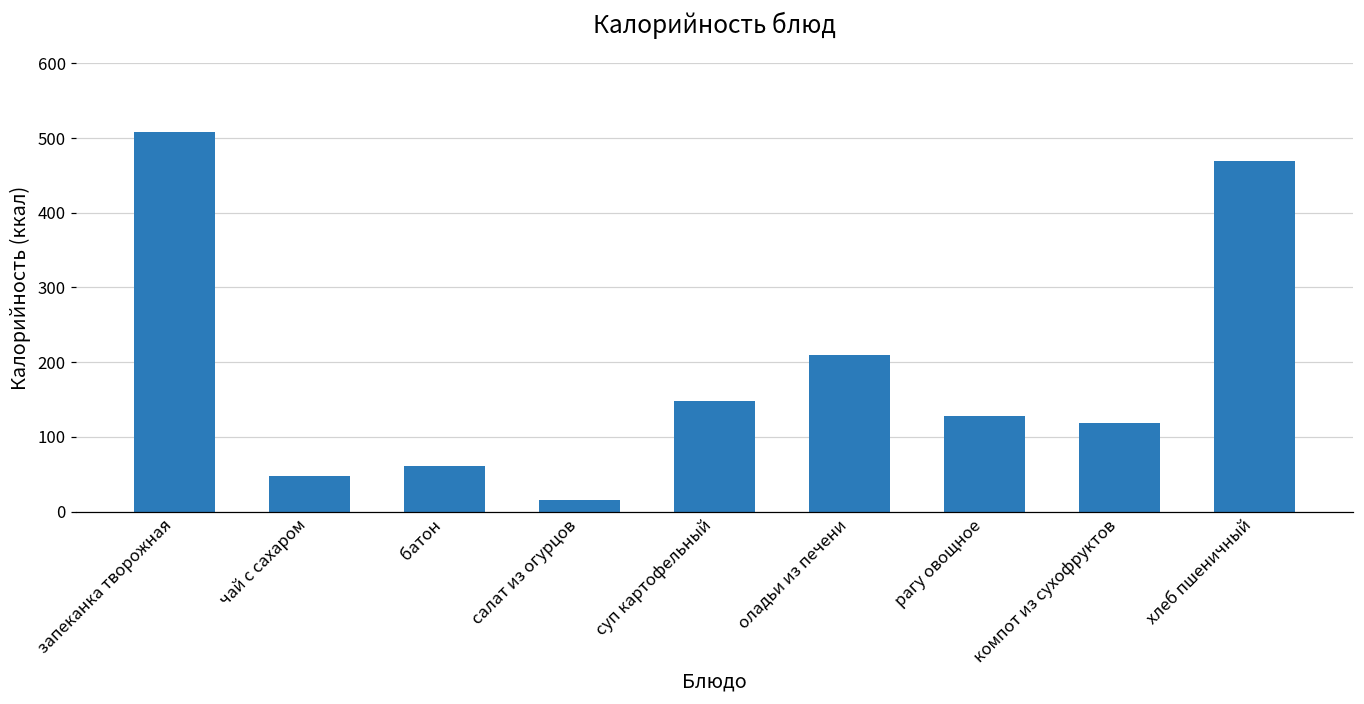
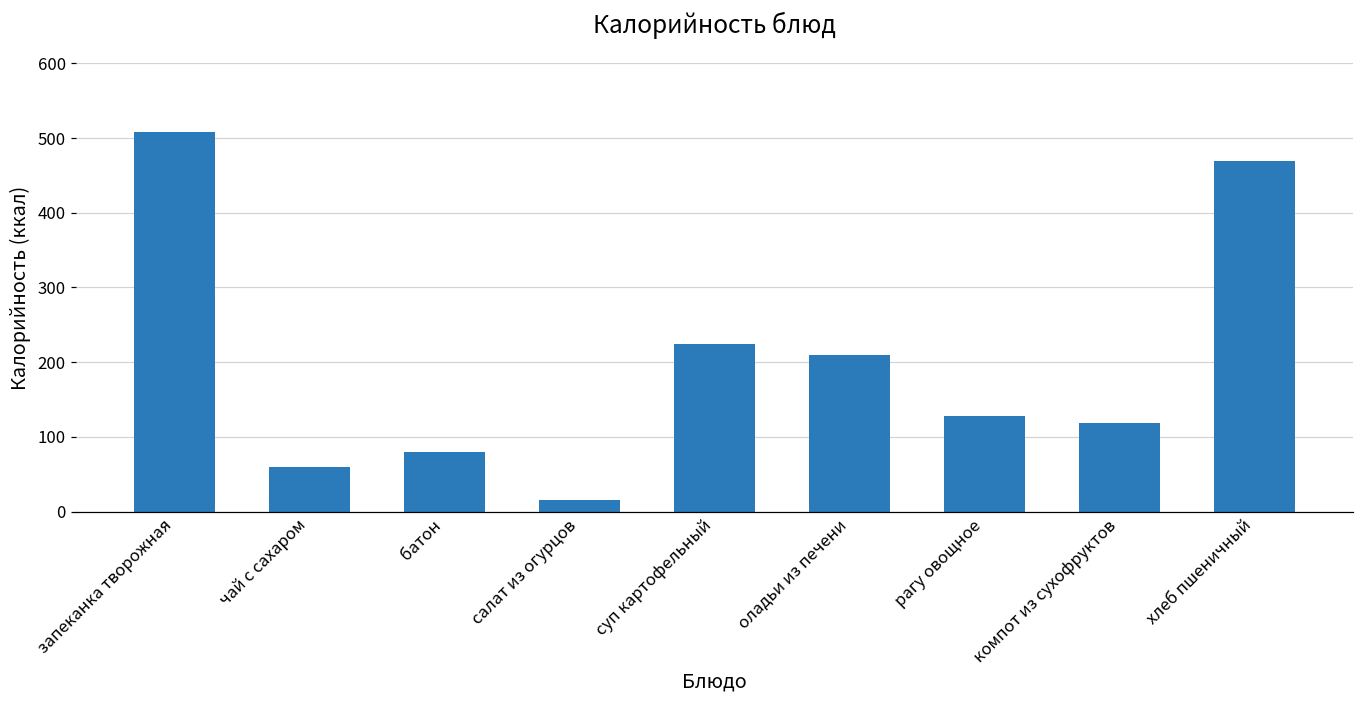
  {
    "запеканка творожная": 510,
-   "чай с сахаром": 50,
-   "батон": 60,
+   "чай с сахаром": 60,
+   "батон": 80,
    "салат из огурцов": 10,
-   "суп картофельный": 150,
+   "суп картофельный": 220,
    "оладьи из печени": 210,
    "рагу овощное": 130,
    "компот из сухофруктов": 120,
    "хлеб пшеничный": 470
  }
